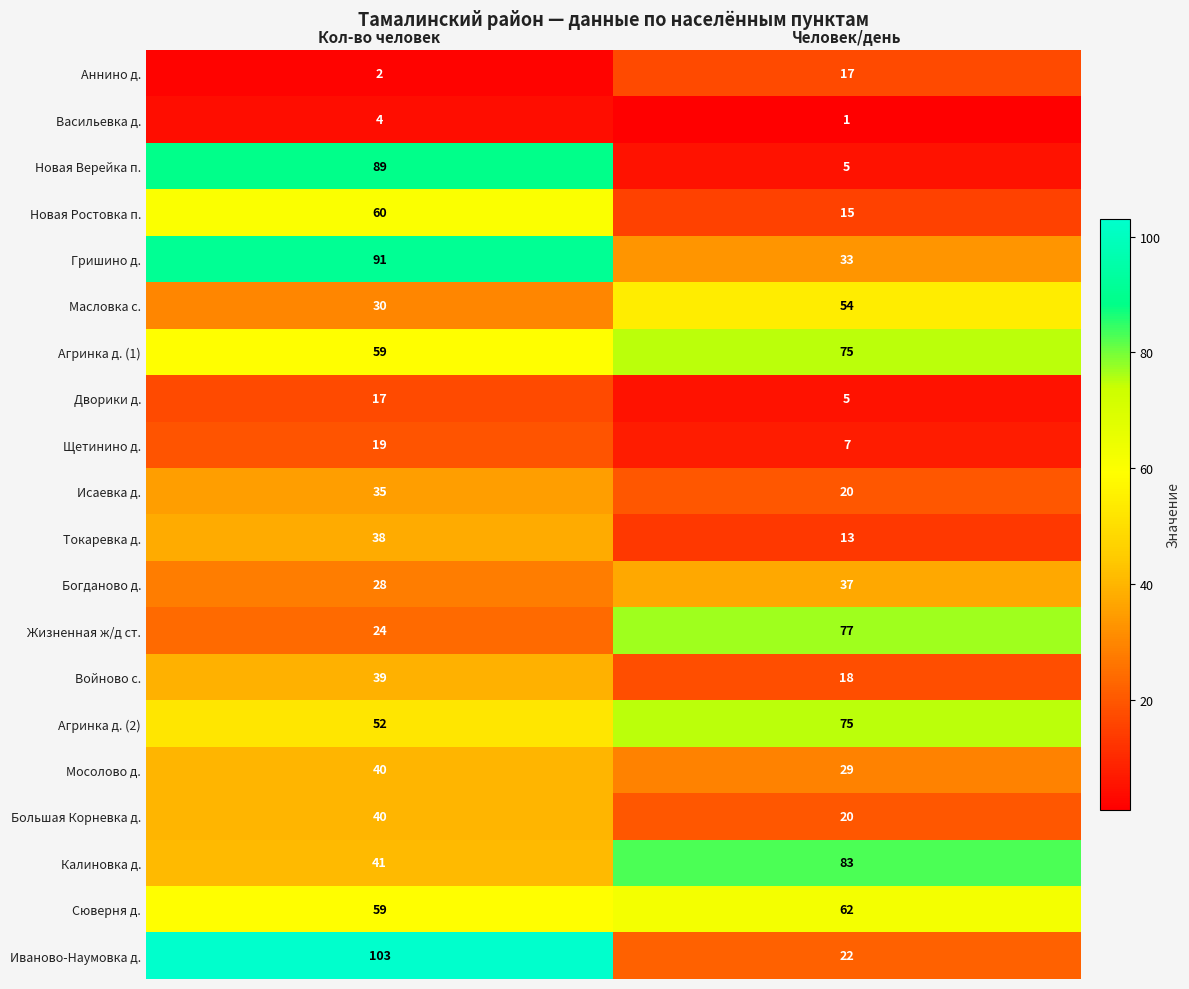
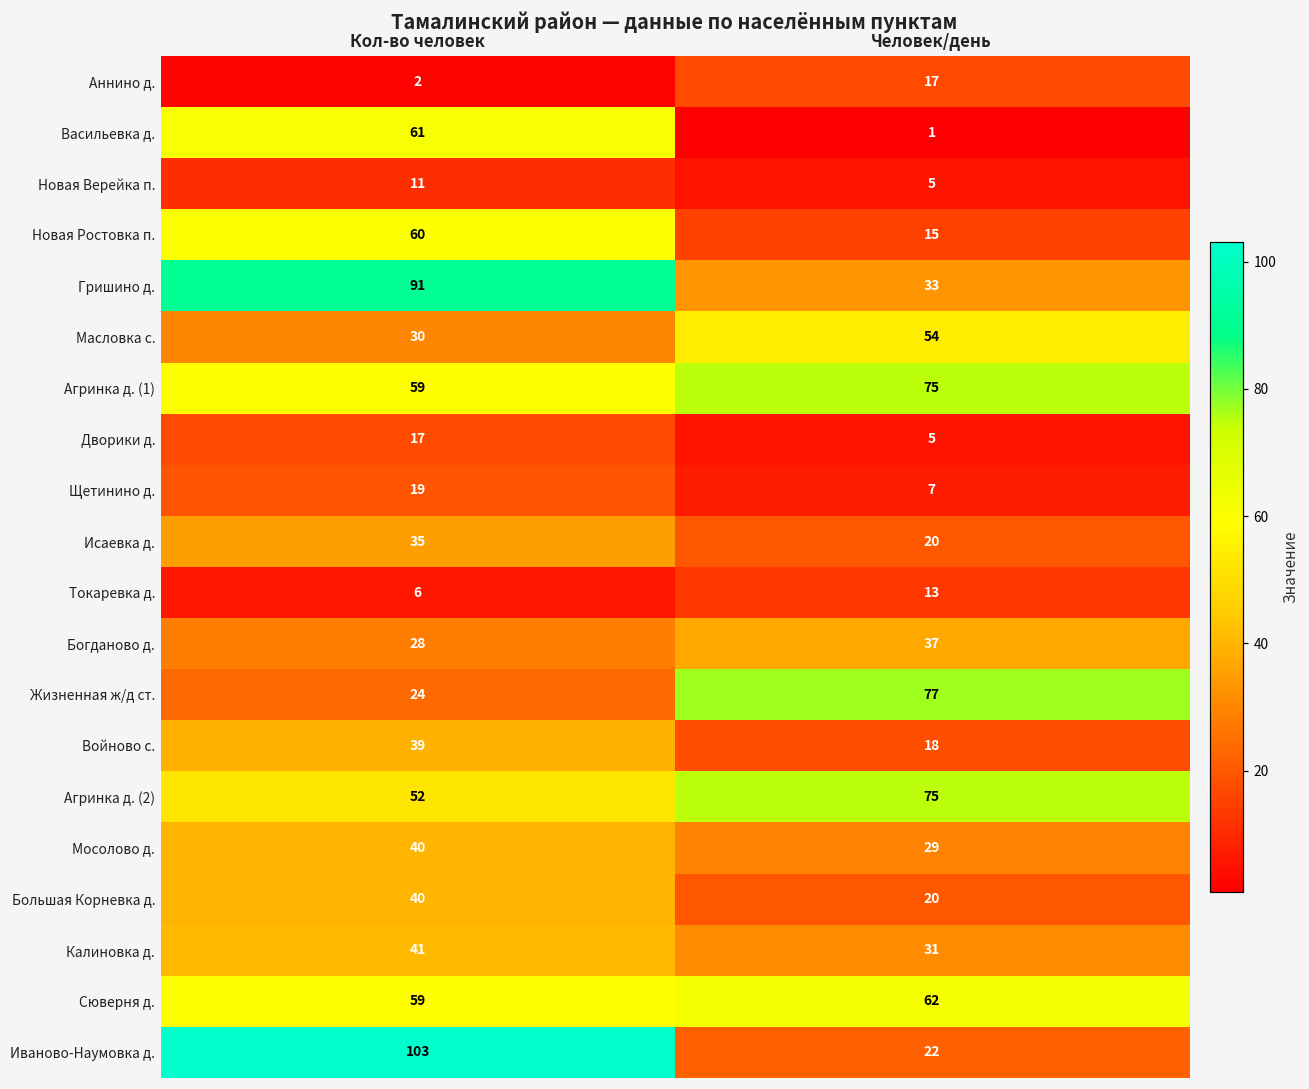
  {
    "Аннино д.": {
      "Кол-во человек": 2,
      "Человек/день": 17
    },
    "Васильевка д.": {
-     "Кол-во человек": 4,
+     "Кол-во человек": 61,
      "Человек/день": 1
    },
    "Новая Верейка п.": {
-     "Кол-во человек": 89,
+     "Кол-во человек": 11,
      "Человек/день": 5
    },
    "Новая Ростовка п.": {
      "Кол-во человек": 60,
      "Человек/день": 15
    },
    "Гришино д.": {
      "Кол-во человек": 91,
      "Человек/день": 33
    },
    "Масловка с.": {
      "Кол-во человек": 30,
      "Человек/день": 54
    },
    "Агринка д. (1)": {
      "Кол-во человек": 59,
      "Человек/день": 75
    },
    "Дворики д.": {
      "Кол-во человек": 17,
      "Человек/день": 5
    },
    "Щетинино д.": {
      "Кол-во человек": 19,
      "Человек/день": 7
    },
    "Исаевка д.": {
      "Кол-во человек": 35,
      "Человек/день": 20
    },
    "Токаревка д.": {
-     "Кол-во человек": 38,
+     "Кол-во человек": 6,
      "Человек/день": 13
    },
    "Богданово д.": {
      "Кол-во человек": 28,
      "Человек/день": 37
    },
    "Жизненная ж/д ст.": {
      "Кол-во человек": 24,
      "Человек/день": 77
    },
    "Войново с.": {
      "Кол-во человек": 39,
      "Человек/день": 18
    },
    "Агринка д. (2)": {
      "Кол-во человек": 52,
      "Человек/день": 75
    },
    "Мосолово д.": {
      "Кол-во человек": 40,
      "Человек/день": 29
    },
    "Большая Корневка д.": {
      "Кол-во человек": 40,
      "Человек/день": 20
    },
    "Калиновка д.": {
      "Кол-во человек": 41,
-     "Человек/день": 83
+     "Человек/день": 31
    },
    "Сюверня д.": {
      "Кол-во человек": 59,
      "Человек/день": 62
    },
    "Иваново-Наумовка д.": {
      "Кол-во человек": 103,
      "Человек/день": 22
    }
  }
